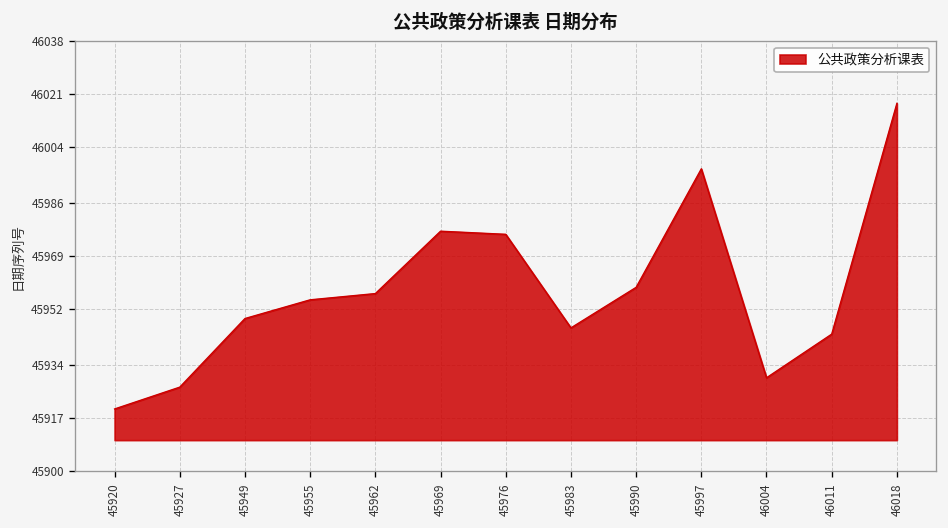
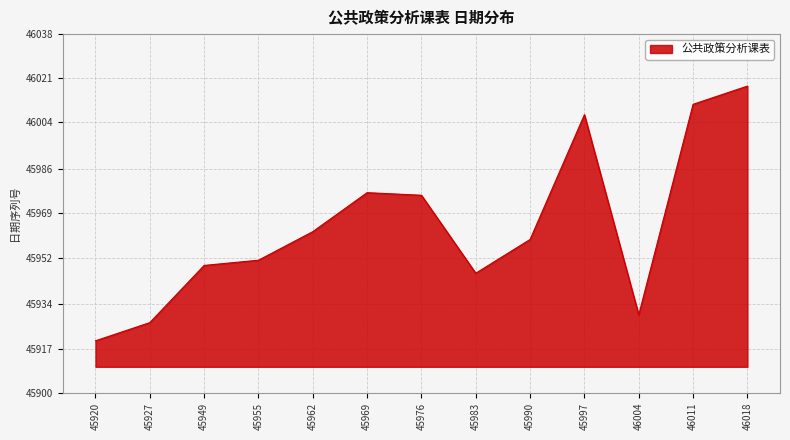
  {
    "45920": 45920,
    "45927": 45927,
    "45949": 45949,
-   "45955": 45955,
-   "45962": 45957,
+   "45955": 45951,
+   "45962": 45962,
    "45969": 45977,
    "45976": 45976,
    "45983": 45946,
    "45990": 45959,
-   "45997": 45997,
+   "45997": 46007,
    "46004": 45930,
-   "46011": 45944,
+   "46011": 46011,
    "46018": 46018
  }
